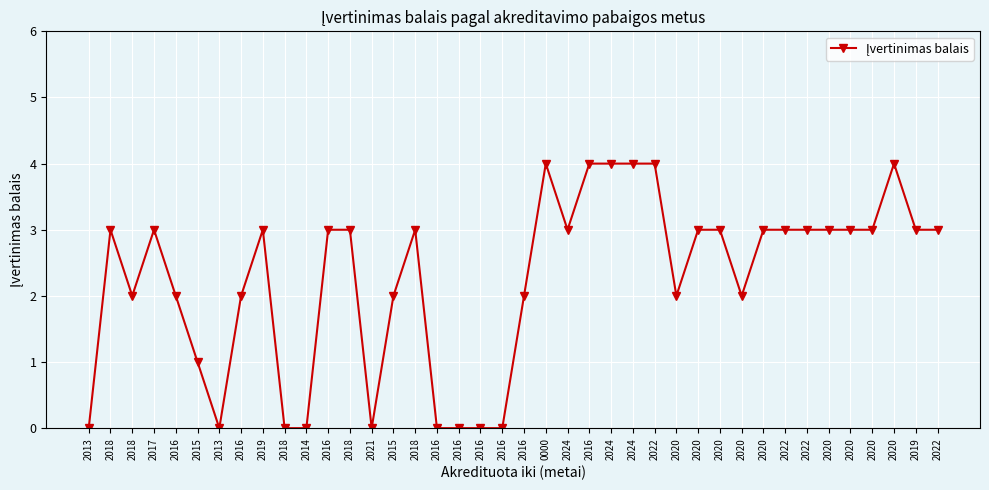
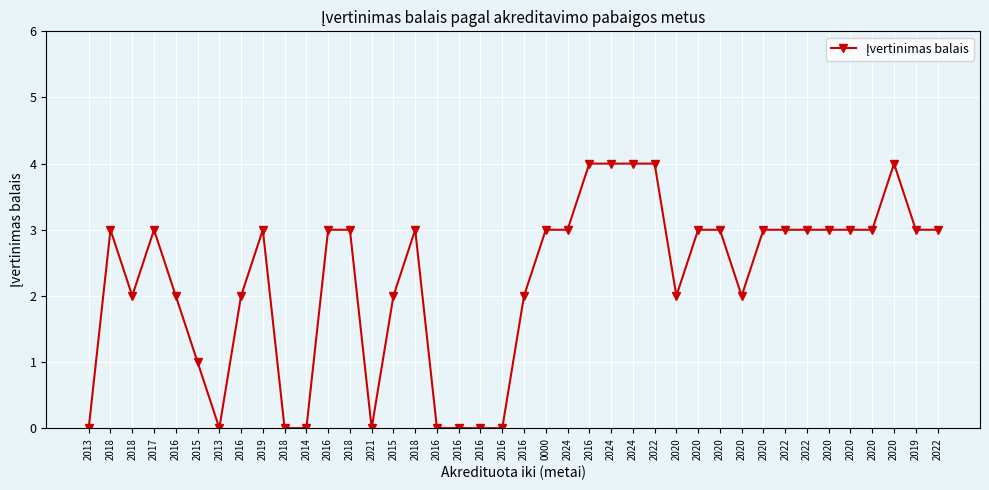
  {
    "2017": 3,
    "2014": 0,
    "2021": 0,
-   "0000": 4
+   "0000": 3
  }
